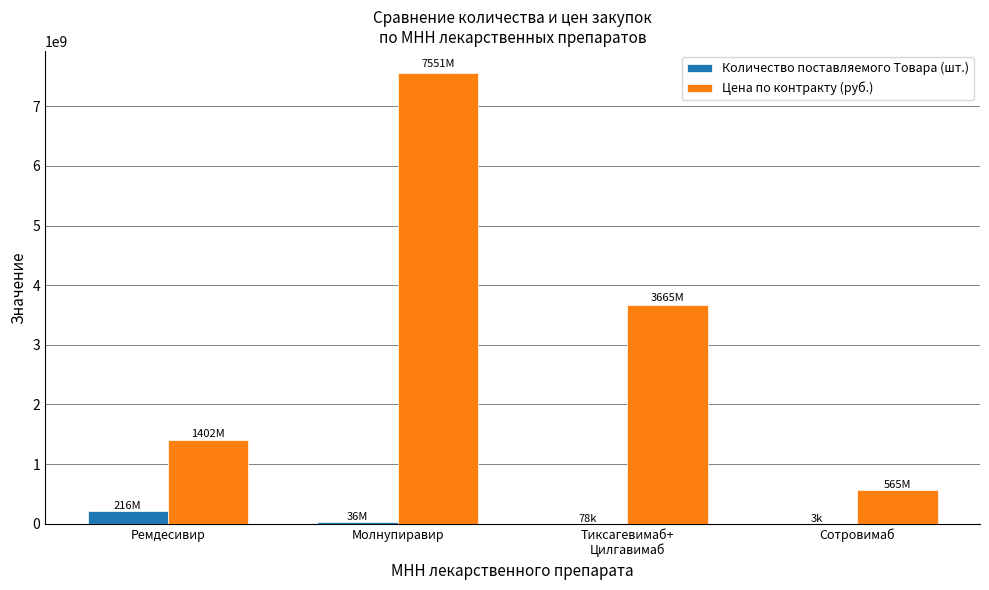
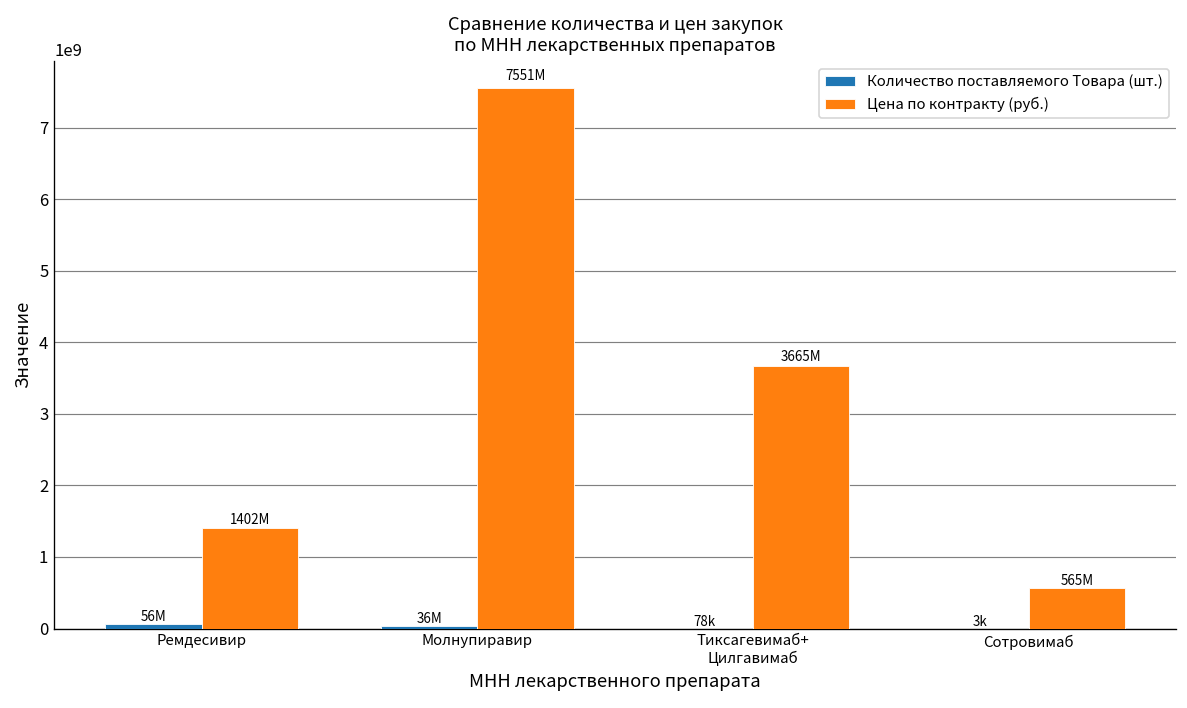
  {
    "Количество поставляемого Товара (шт.)": {
-     "Ремдесивир": "216M",
+     "Ремдесивир": "56M",
      "Молнупиравир": "36M",
      "Тиксагевимаб+ Цилгавимаб": "78k",
      "Сотровимаб": "3k"
    },
    "Цена по контракту (руб.)": {
      "Ремдесивир": "1402M",
      "Молнупиравир": "7551M",
      "Тиксагевимаб+ Цилгавимаб": "3665M",
      "Сотровимаб": "565M"
    }
  }
